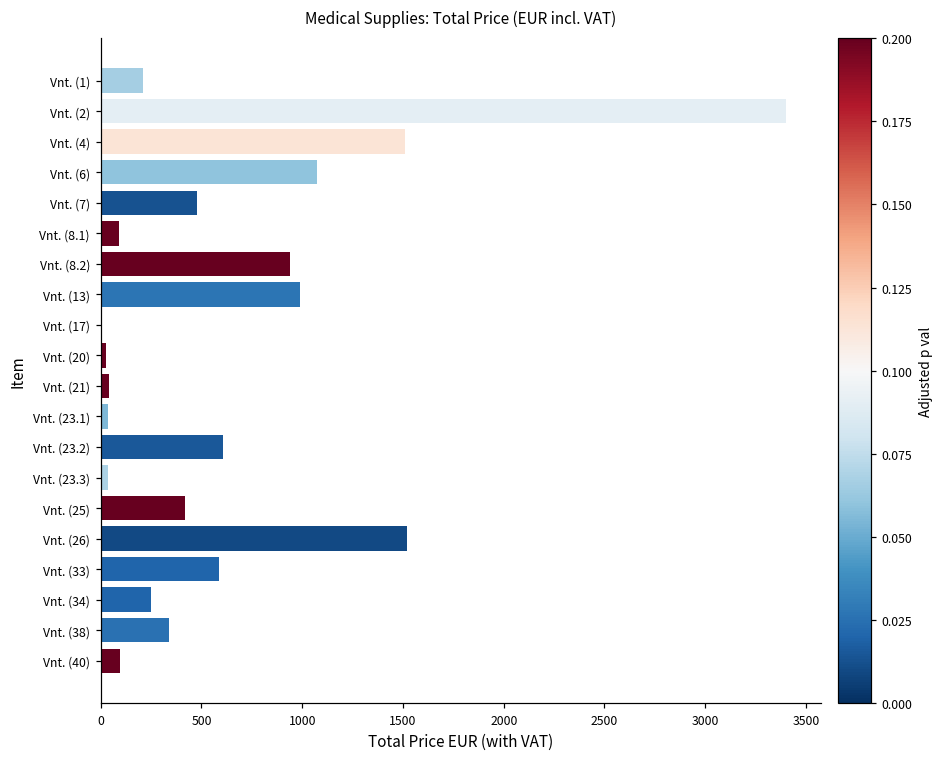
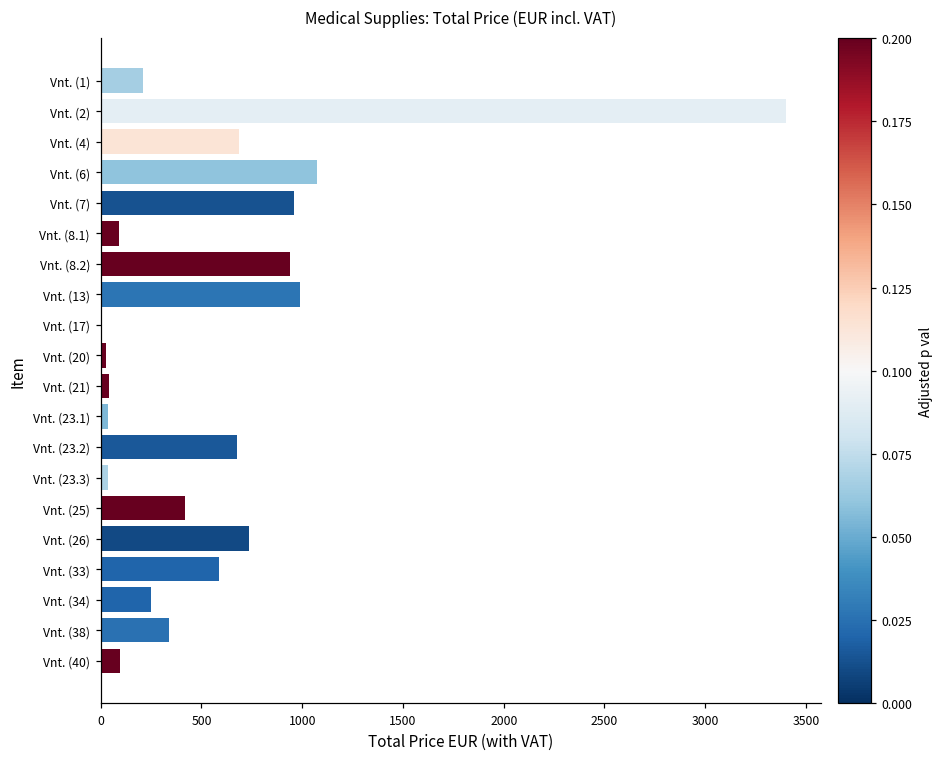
  {
    "Vnt. (1)": 210,
    "Vnt. (2)": 3400,
-   "Vnt. (4)": 1510,
+   "Vnt. (4)": 690,
    "Vnt. (6)": 1070,
-   "Vnt. (7)": 480,
+   "Vnt. (7)": 960,
    "Vnt. (8.1)": 90,
    "Vnt. (8.2)": 940,
    "Vnt. (13)": 990,
    "Vnt. (20)": 30,
    "Vnt. (21)": 40,
    "Vnt. (23.1)": 30,
-   "Vnt. (23.2)": 610,
+   "Vnt. (23.2)": 680,
    "Vnt. (23.3)": 40,
    "Vnt. (25)": 420,
-   "Vnt. (26)": 1520,
+   "Vnt. (26)": 740,
    "Vnt. (33)": 590,
    "Vnt. (34)": 250,
    "Vnt. (38)": 340,
    "Vnt. (40)": 90
  }
